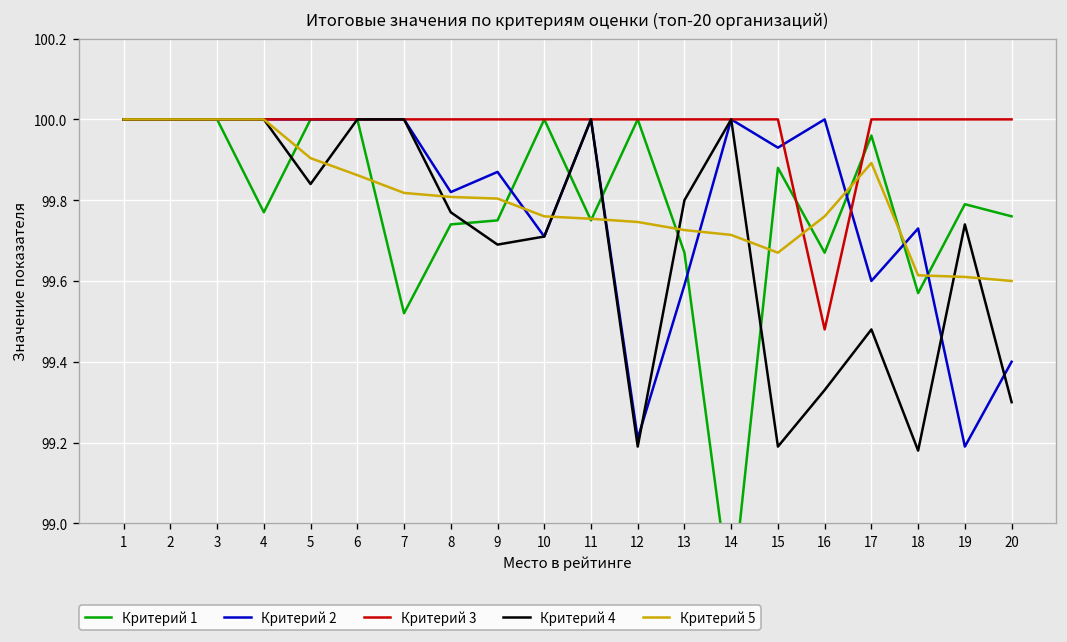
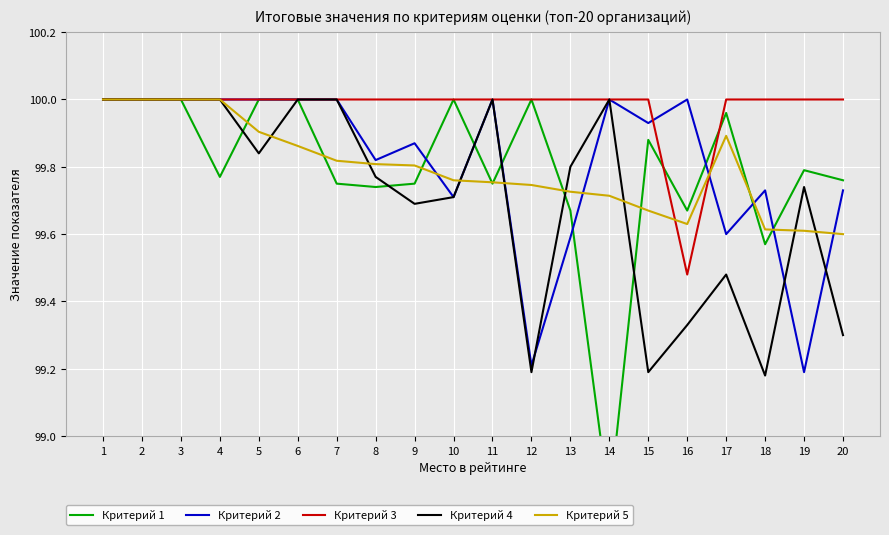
  {
    "Критерий 1": {
      "4": 99.77,
-     "7": 99.52,
+     "7": 99.75,
      "8": 99.74,
      "9": 99.75,
      "13": 99.67,
      "15": 99.88,
      "16": 99.67,
      "17": 99.96,
      "18": 99.57,
      "19": 99.79,
      "20": 99.76
    },
    "Критерий 2": {
      "8": 99.82,
      "9": 99.87,
      "12": 99.21,
      "13": 99.59,
      "15": 99.93,
      "16": 100.00,
      "17": 99.60,
      "18": 99.73,
      "19": 99.19,
-     "20": 99.40
+     "20": 99.73
    },
    "Критерий 3": {
      "8": 100.00,
      "9": 100.00,
      "13": 100.00,
      "15": 100.00,
      "16": 99.48,
      "17": 100.00,
      "18": 100.00,
      "19": 100.00,
      "20": 100.00
    },
    "Критерий 4": {
      "5": 99.84,
      "8": 99.77,
      "9": 99.69,
      "12": 99.19,
      "13": 99.80,
      "15": 99.19,
      "16": 99.33,
      "17": 99.48,
      "18": 99.18,
      "19": 99.74,
      "20": 99.30
    },
    "Критерий 5": {
      "5": 99.90,
      "6": 99.86,
      "7": 99.82,
      "8": 99.81,
      "9": 99.80,
      "10": 99.76,
      "12": 99.75,
      "13": 99.73,
      "14": 99.71,
      "15": 99.67,
-     "16": 99.76,
+     "16": 99.63,
      "17": 99.89,
      "18": 99.61,
      "19": 99.61,
      "20": 99.60
    }
  }
